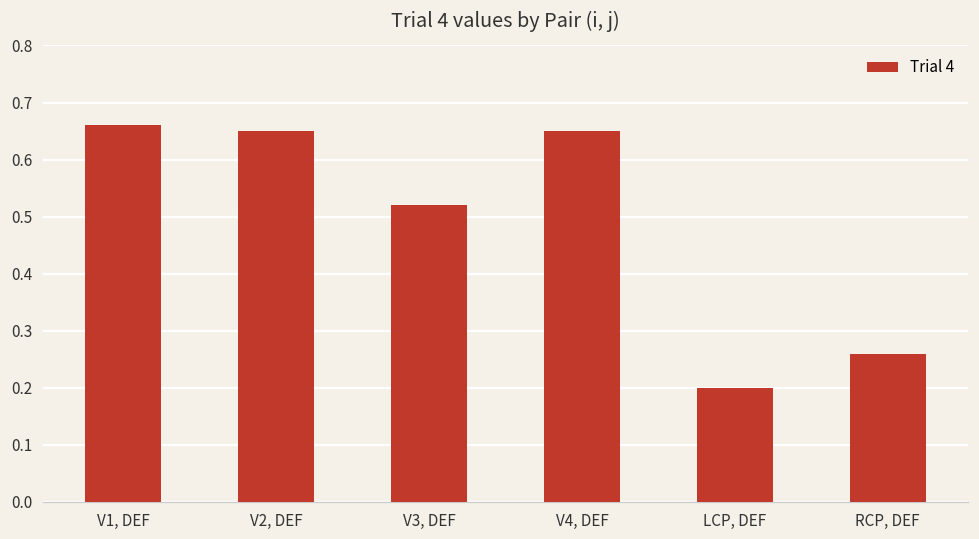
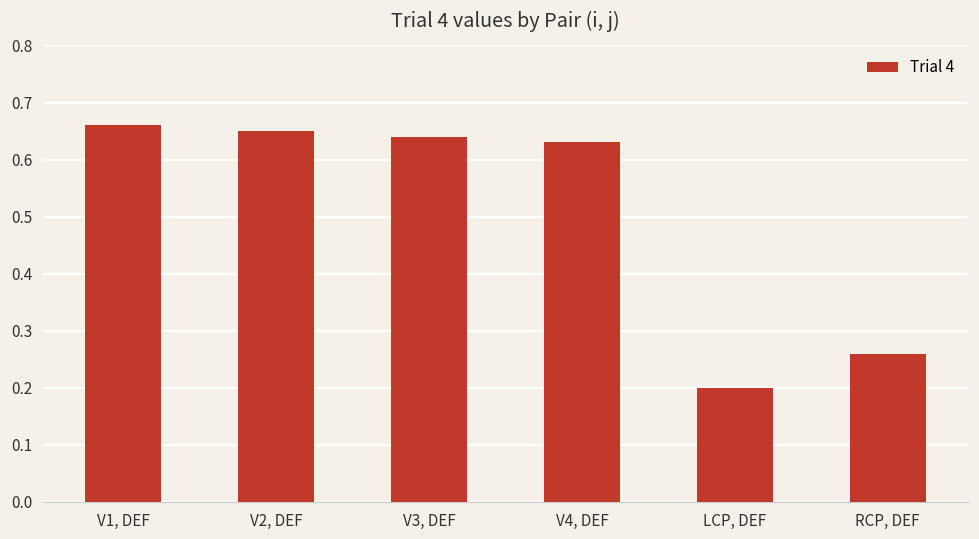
  {
    "V1, DEF": 0.66,
    "V2, DEF": 0.65,
-   "V3, DEF": 0.52,
-   "V4, DEF": 0.65,
+   "V3, DEF": 0.64,
+   "V4, DEF": 0.63,
    "LCP, DEF": 0.20,
    "RCP, DEF": 0.26
  }
